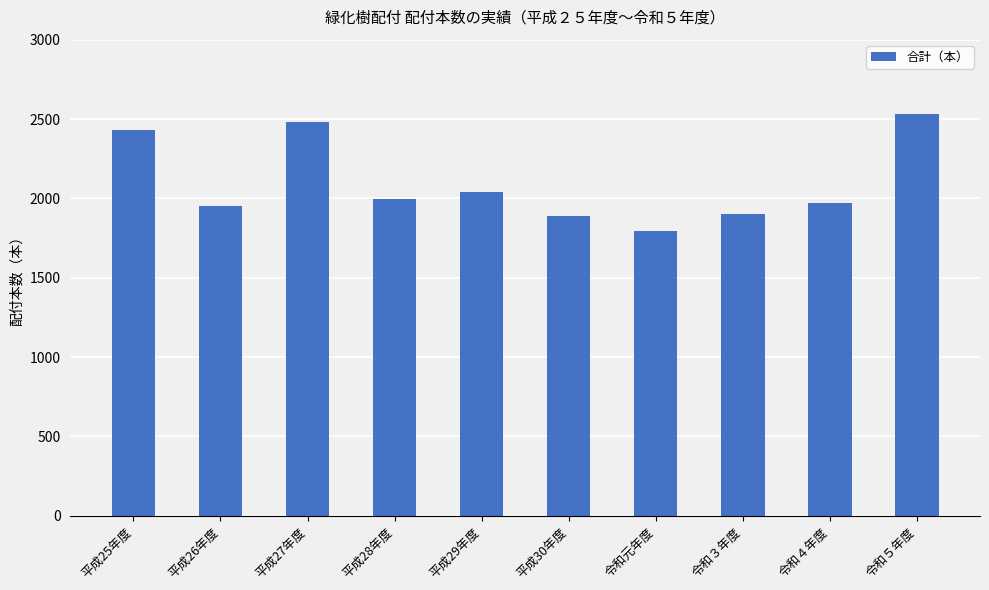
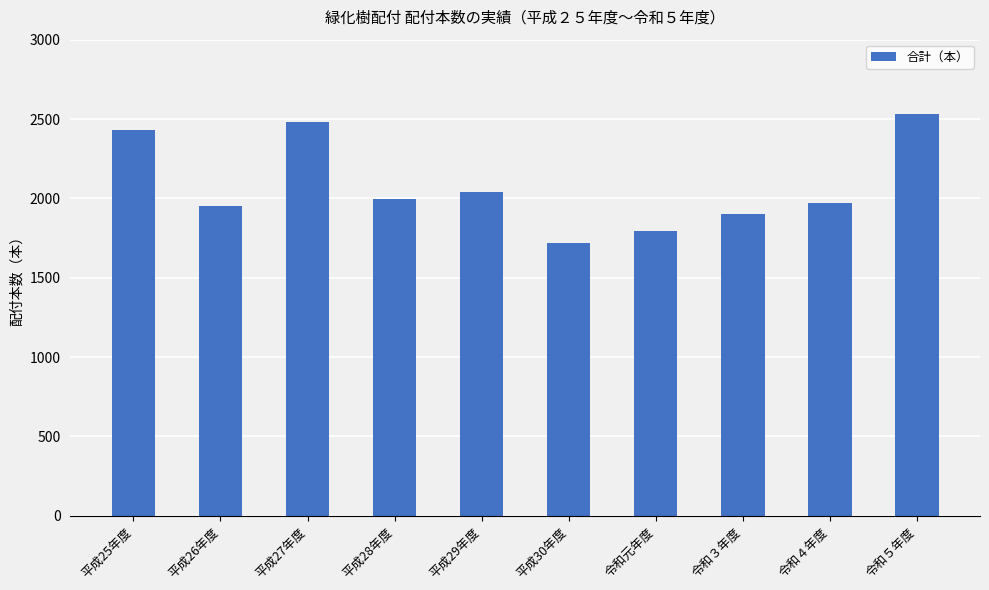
  {
    "平成25年度": 2430,
    "平成26年度": 1950,
    "平成27年度": 2480,
    "平成28年度": 1990,
    "平成29年度": 2040,
-   "平成30年度": 1890,
+   "平成30年度": 1720,
    "令和元年度": 1800,
    "令和３年度": 1900,
    "令和４年度": 1970,
    "令和５年度": 2530
  }
